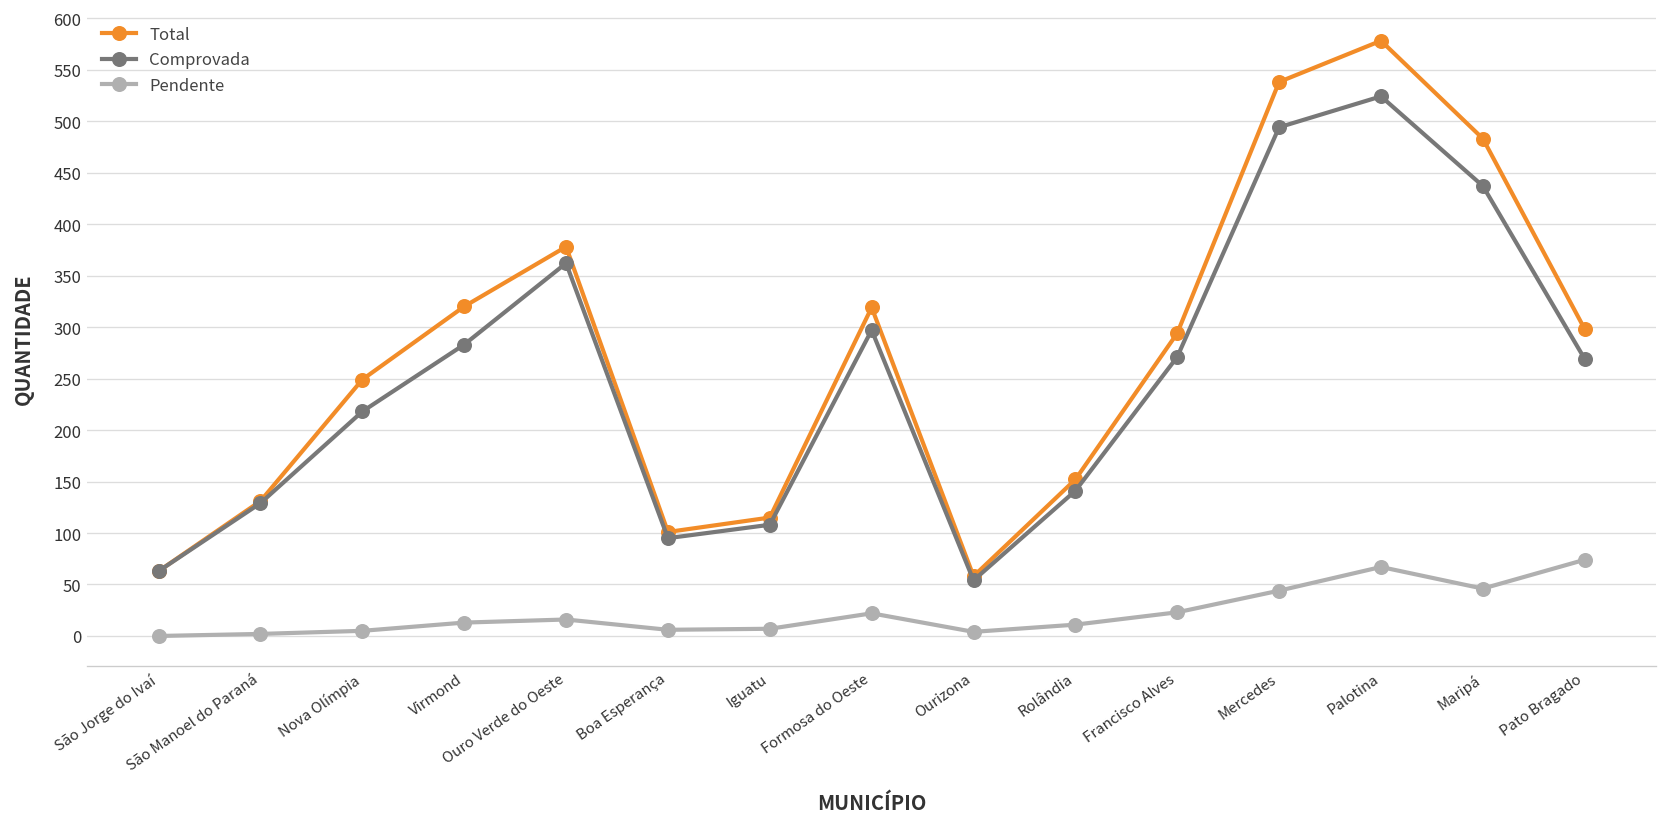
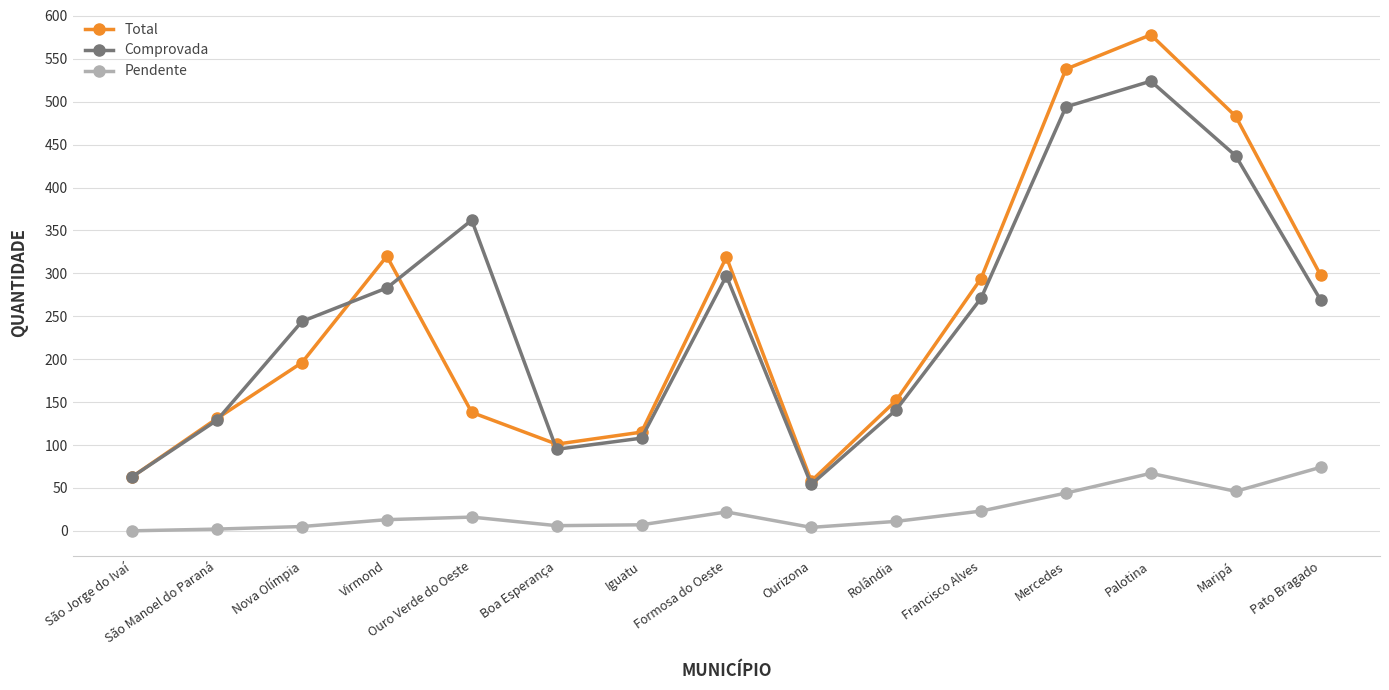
  {
    "Total": {
-     "Nova Olímpia": 250,
+     "Nova Olímpia": 200,
      "Virmond": 320,
-     "Ouro Verde do Oeste": 380,
+     "Ouro Verde do Oeste": 140,
      "Boa Esperança": 100,
      "Iguatu": 120,
      "Formosa do Oeste": 320,
      "Ourizona": 60,
      "Rolândia": 150,
      "Francisco Alves": 290,
      "Mercedes": 540,
      "Palotina": 580,
      "Maripá": 480,
      "Pato Bragado": 300
    },
    "Comprovada": {
-     "Nova Olímpia": 220,
+     "Nova Olímpia": 240,
      "Virmond": 280,
      "Ouro Verde do Oeste": 360,
      "Boa Esperança": 100,
      "Iguatu": 110,
      "Formosa do Oeste": 300,
      "Ourizona": 50,
      "Rolândia": 140,
      "Francisco Alves": 270,
      "Mercedes": 490,
      "Palotina": 520,
      "Maripá": 440,
      "Pato Bragado": 270
    },
    "Pendente": {
      "São Jorge do Ivaí": 0,
      "São Manoel do Paraná": 0,
      "Nova Olímpia": 10,
      "Virmond": 10,
      "Ouro Verde do Oeste": 20,
      "Boa Esperança": 10,
      "Iguatu": 10,
      "Formosa do Oeste": 20,
      "Ourizona": 0,
      "Rolândia": 10,
      "Francisco Alves": 20,
      "Mercedes": 40,
      "Palotina": 70,
      "Maripá": 50,
      "Pato Bragado": 70
    }
  }
